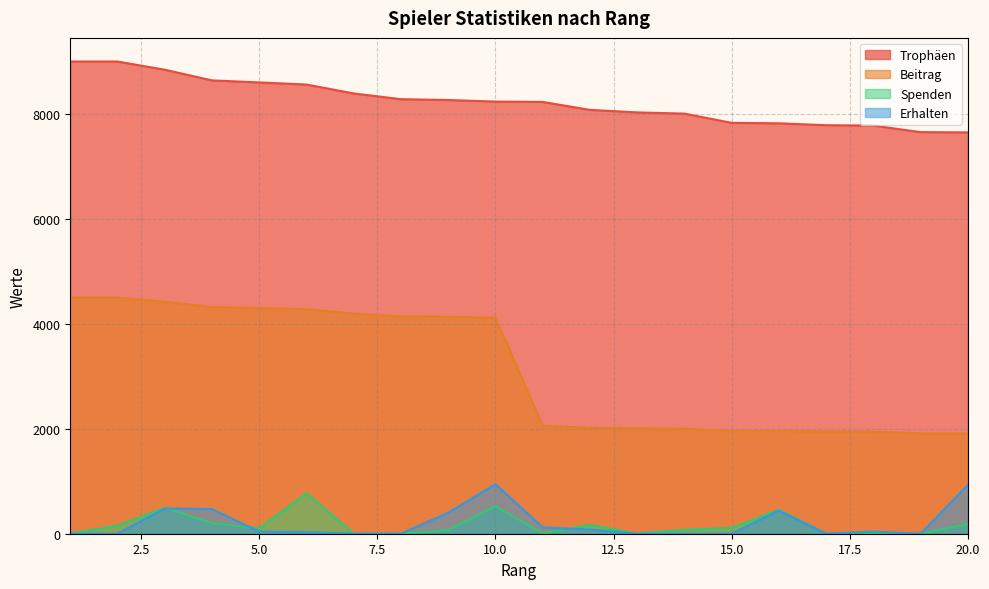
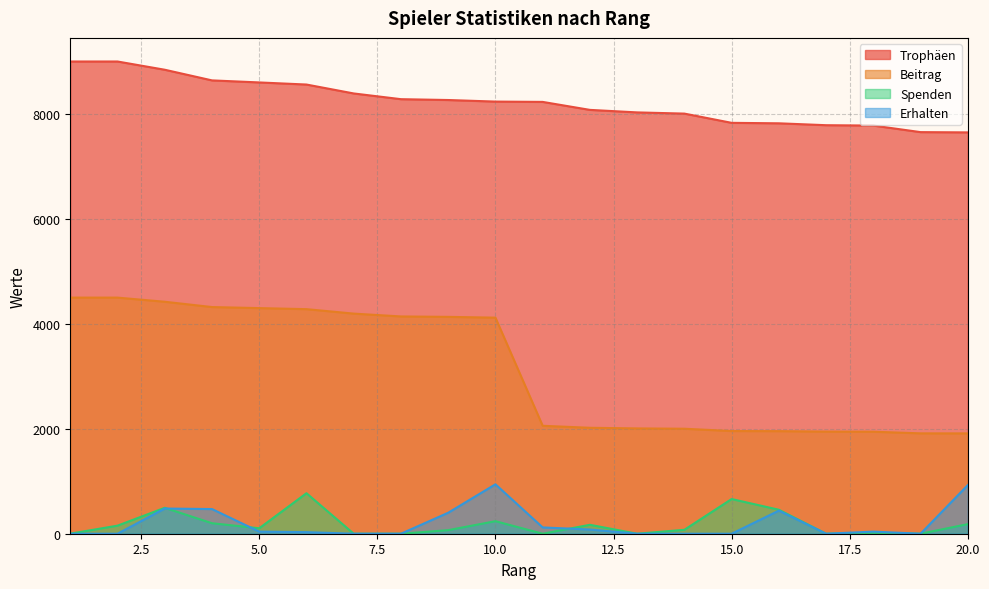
  {
    "Spenden": {
      "5.0": 100,
-     "10.0": 500,
-     "15.0": 100,
+     "10.0": 200,
+     "15.0": 700,
      "20.0": 200
    },
    "Erhalten": {
      "5.0": 0,
      "10.0": 900,
      "15.0": 0,
      "20.0": 900
    }
  }
